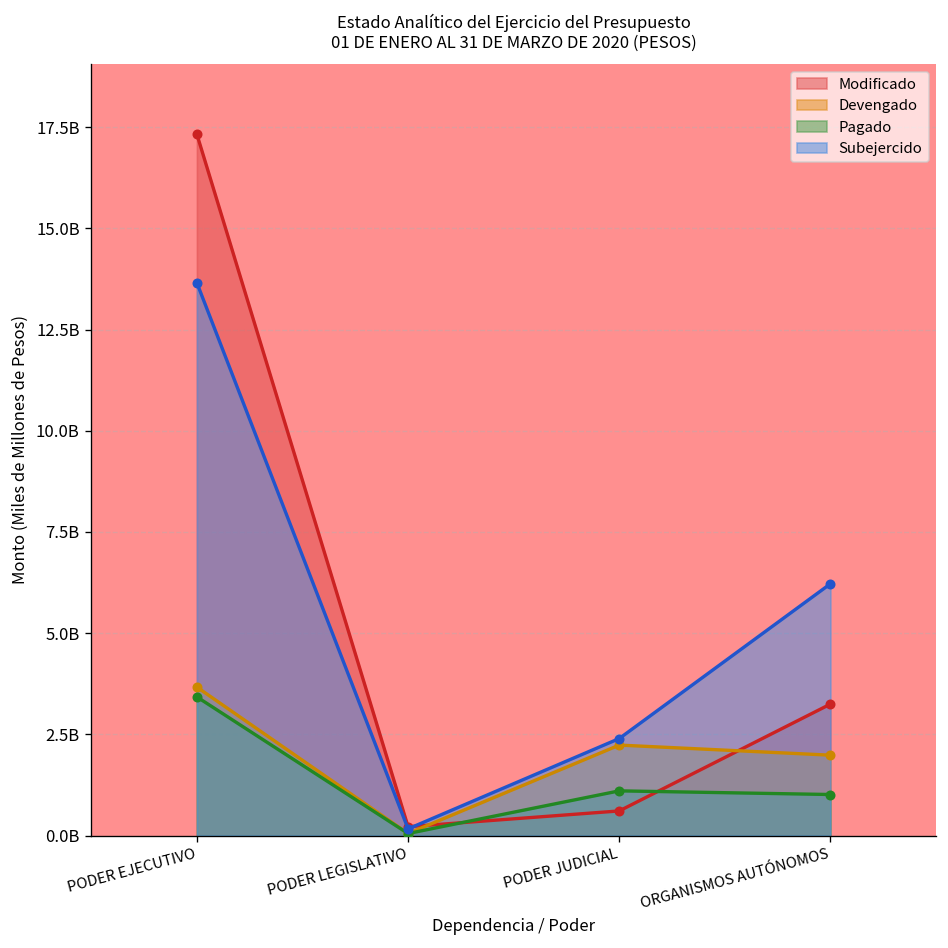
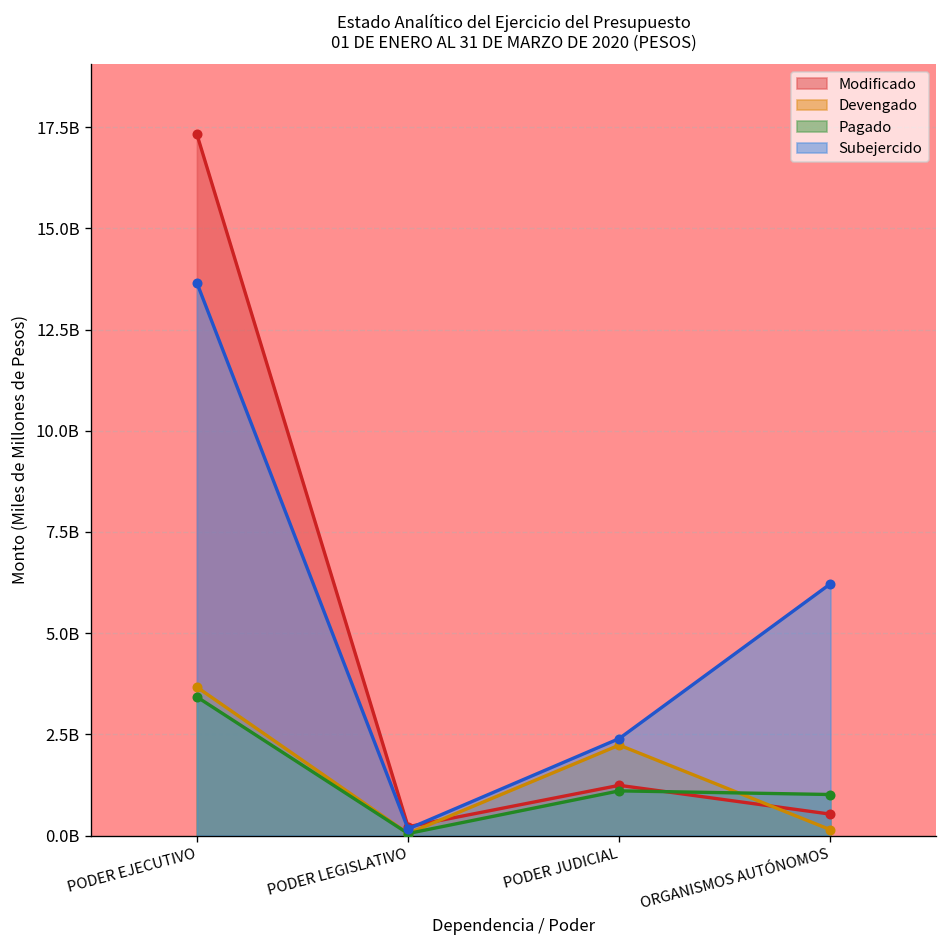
  {
    "Modificado": {
      "PODER EJECUTIVO": 17300000000,
-     "PODER JUDICIAL": 600000000,
-     "ORGANISMOS AUTÓNOMOS": 3200000000
+     "PODER JUDICIAL": 1200000000,
+     "ORGANISMOS AUTÓNOMOS": 500000000
    },
    "Devengado": {
      "PODER EJECUTIVO": 3700000000,
      "PODER JUDICIAL": 2200000000,
-     "ORGANISMOS AUTÓNOMOS": 2000000000
+     "ORGANISMOS AUTÓNOMOS": 100000000
    },
    "Pagado": {
      "PODER EJECUTIVO": 3400000000,
      "PODER JUDICIAL": 1100000000,
      "ORGANISMOS AUTÓNOMOS": 1000000000
    },
    "Subejercido": {
      "PODER EJECUTIVO": 13700000000,
      "PODER JUDICIAL": 2400000000,
      "ORGANISMOS AUTÓNOMOS": 6200000000
    }
  }
